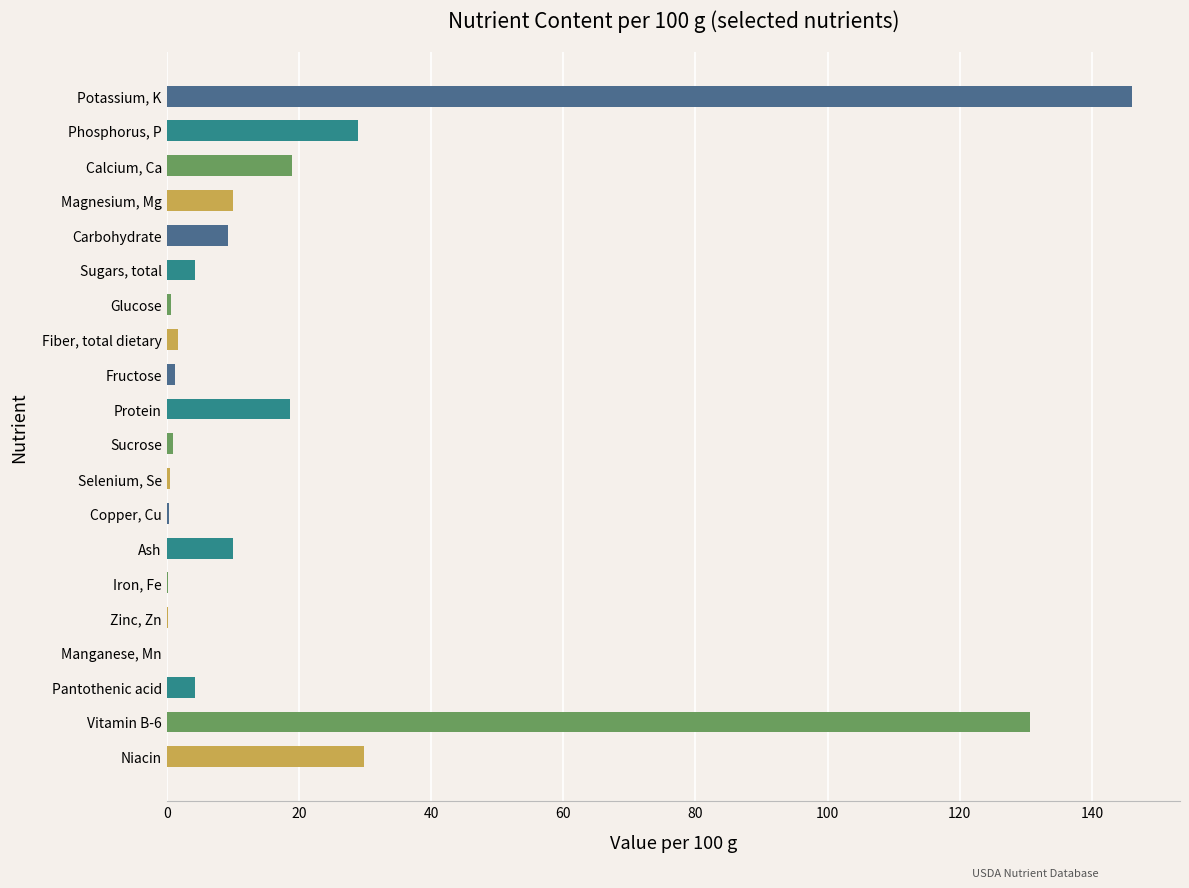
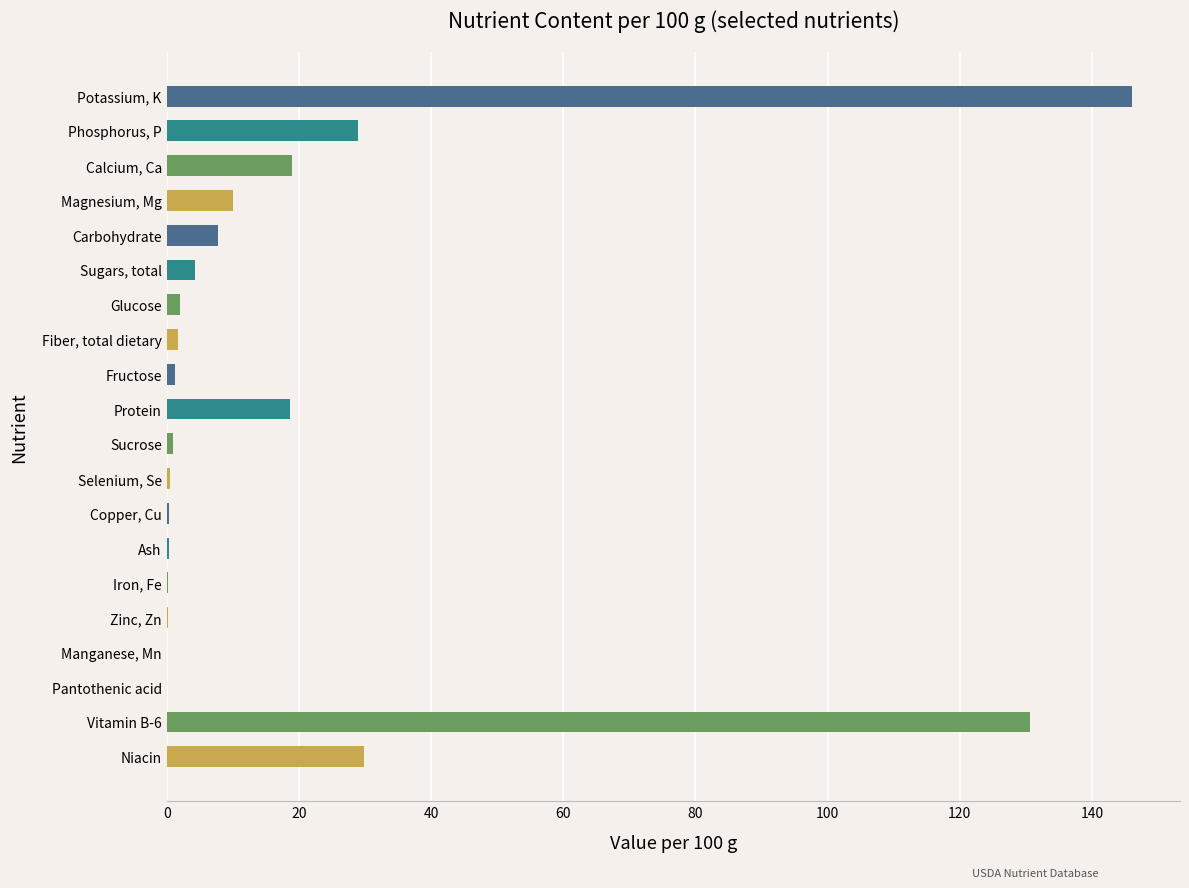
  {
    "Potassium, K": 146,
    "Phosphorus, P": 29,
    "Calcium, Ca": 19,
    "Magnesium, Mg": 10,
-   "Carbohydrate": 9,
+   "Carbohydrate": 8,
    "Sugars, total": 4,
-   "Glucose": 1,
+   "Glucose": 2,
    "Fiber, total dietary": 2,
    "Fructose": 1,
    "Protein": 19,
    "Sucrose": 1,
    "Selenium, Se": 1,
    "Copper, Cu": 0,
-   "Ash": 10,
-   "Pantothenic acid": 4,
+   "Ash": 0,
+   "Pantothenic acid": 0,
    "Vitamin B-6": 131,
    "Niacin": 30
  }
